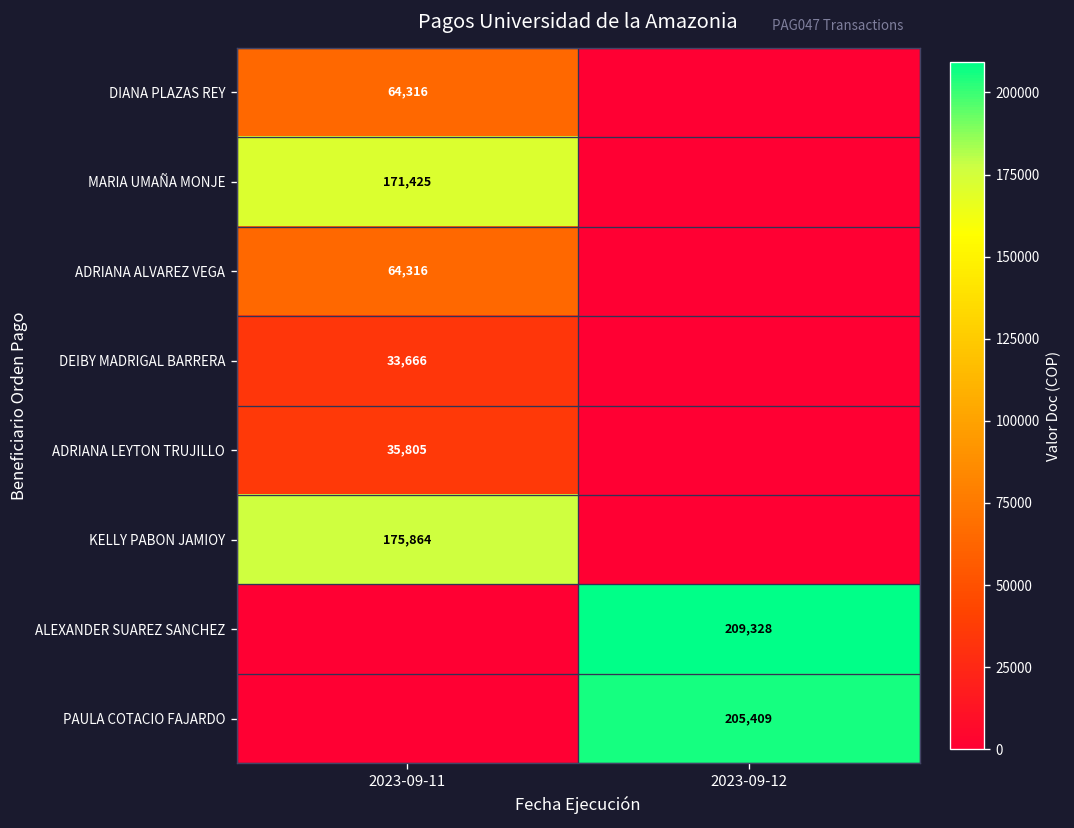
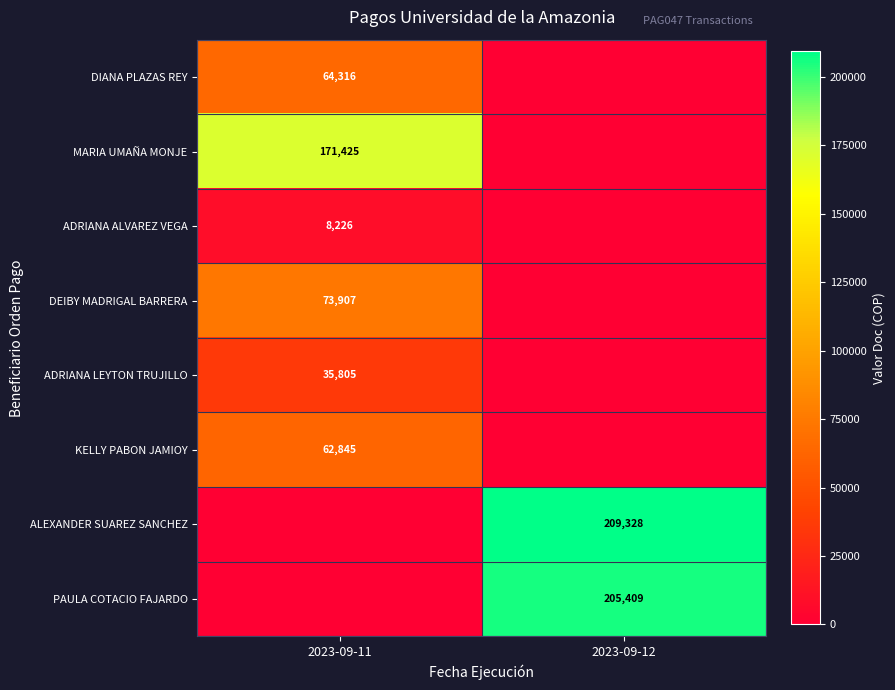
  {
    "DIANA PLAZAS REY": {
      "2023-09-11": "64,316"
    },
    "MARIA UMAÑA MONJE": {
      "2023-09-11": "171,425"
    },
    "ADRIANA ALVAREZ VEGA": {
-     "2023-09-11": "64,316"
+     "2023-09-11": "8,226"
    },
    "DEIBY MADRIGAL BARRERA": {
-     "2023-09-11": "33,666"
+     "2023-09-11": "73,907"
    },
    "ADRIANA LEYTON TRUJILLO": {
      "2023-09-11": "35,805"
    },
    "KELLY PABON JAMIOY": {
-     "2023-09-11": "175,864"
+     "2023-09-11": "62,845"
    },
    "ALEXANDER SUAREZ SANCHEZ": {
      "2023-09-12": "209,328"
    },
    "PAULA COTACIO FAJARDO": {
      "2023-09-12": "205,409"
    }
  }
